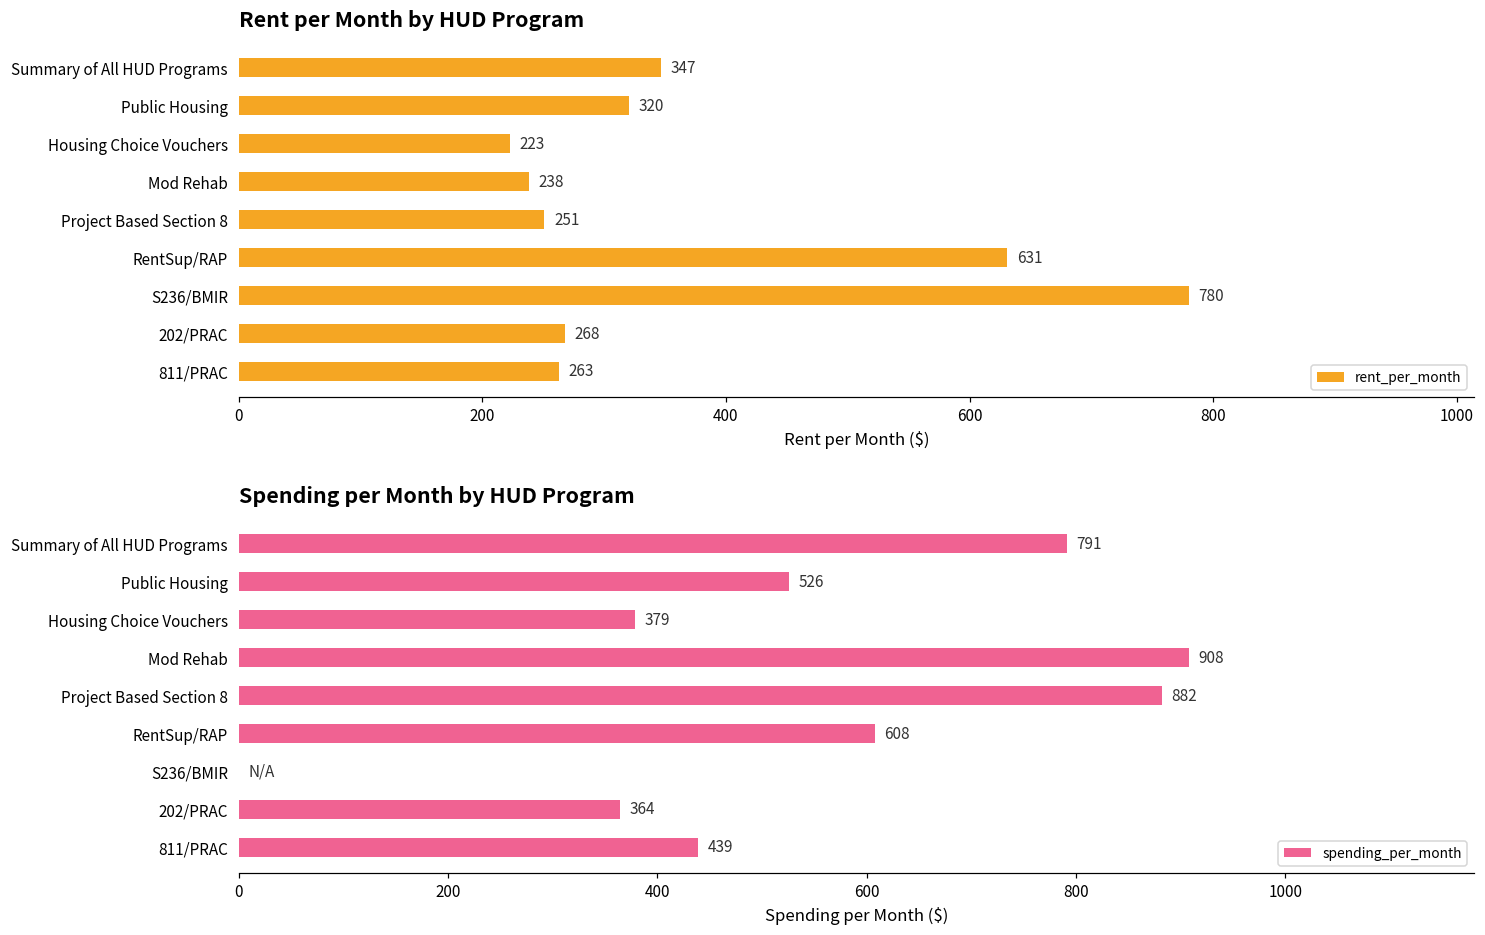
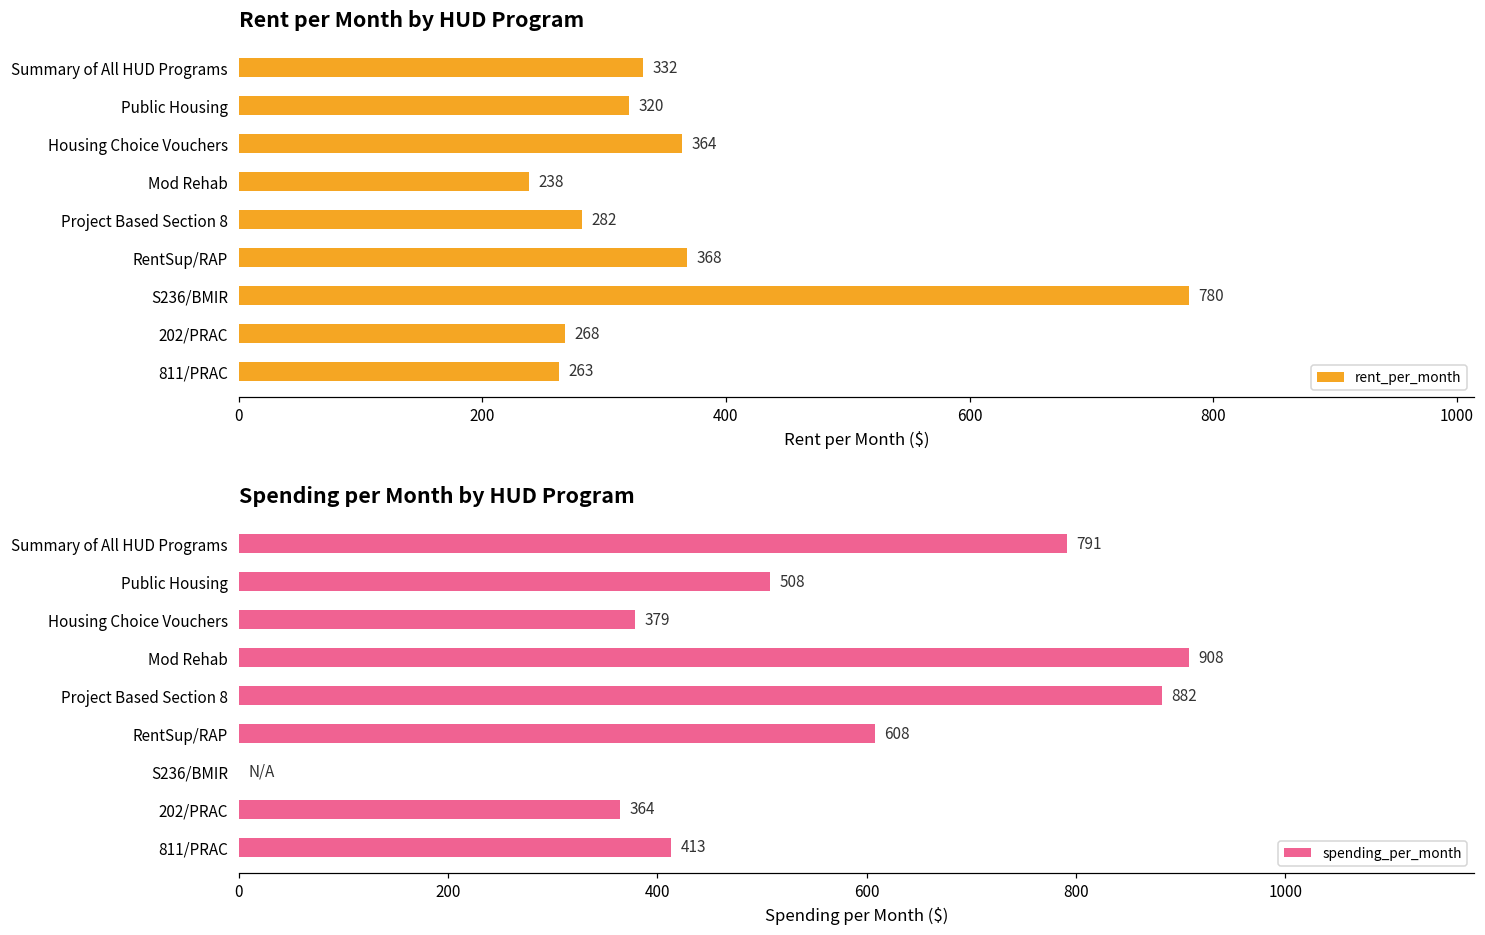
  {
    "Rent per Month by HUD Program": {
-     "Summary of All HUD Programs": 347,
+     "Summary of All HUD Programs": 332,
      "Public Housing": 320,
-     "Housing Choice Vouchers": 223,
+     "Housing Choice Vouchers": 364,
      "Mod Rehab": 238,
-     "Project Based Section 8": 251,
-     "RentSup/RAP": 631,
+     "Project Based Section 8": 282,
+     "RentSup/RAP": 368,
      "S236/BMIR": 780,
      "202/PRAC": 268,
      "811/PRAC": 263
    },
    "Spending per Month by HUD Program": {
      "Summary of All HUD Programs": 791,
-     "Public Housing": 526,
+     "Public Housing": 508,
      "Housing Choice Vouchers": 379,
      "Mod Rehab": 908,
      "Project Based Section 8": 882,
      "RentSup/RAP": 608,
      "202/PRAC": 364,
-     "811/PRAC": 439
+     "811/PRAC": 413
    }
  }
